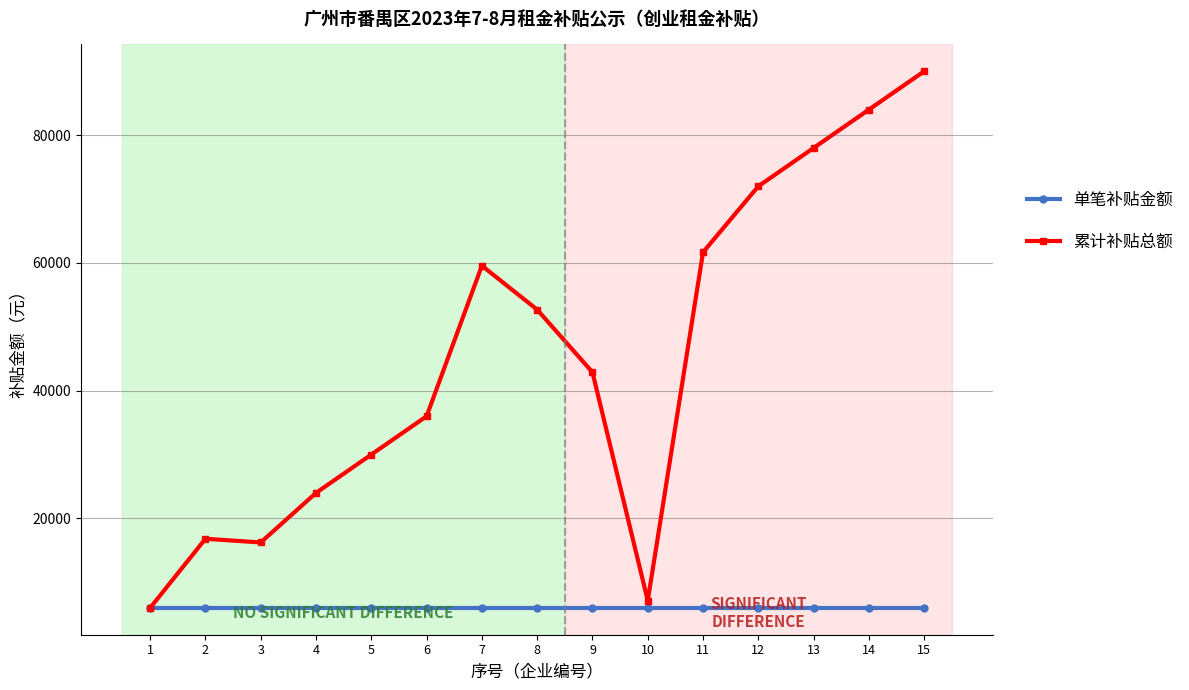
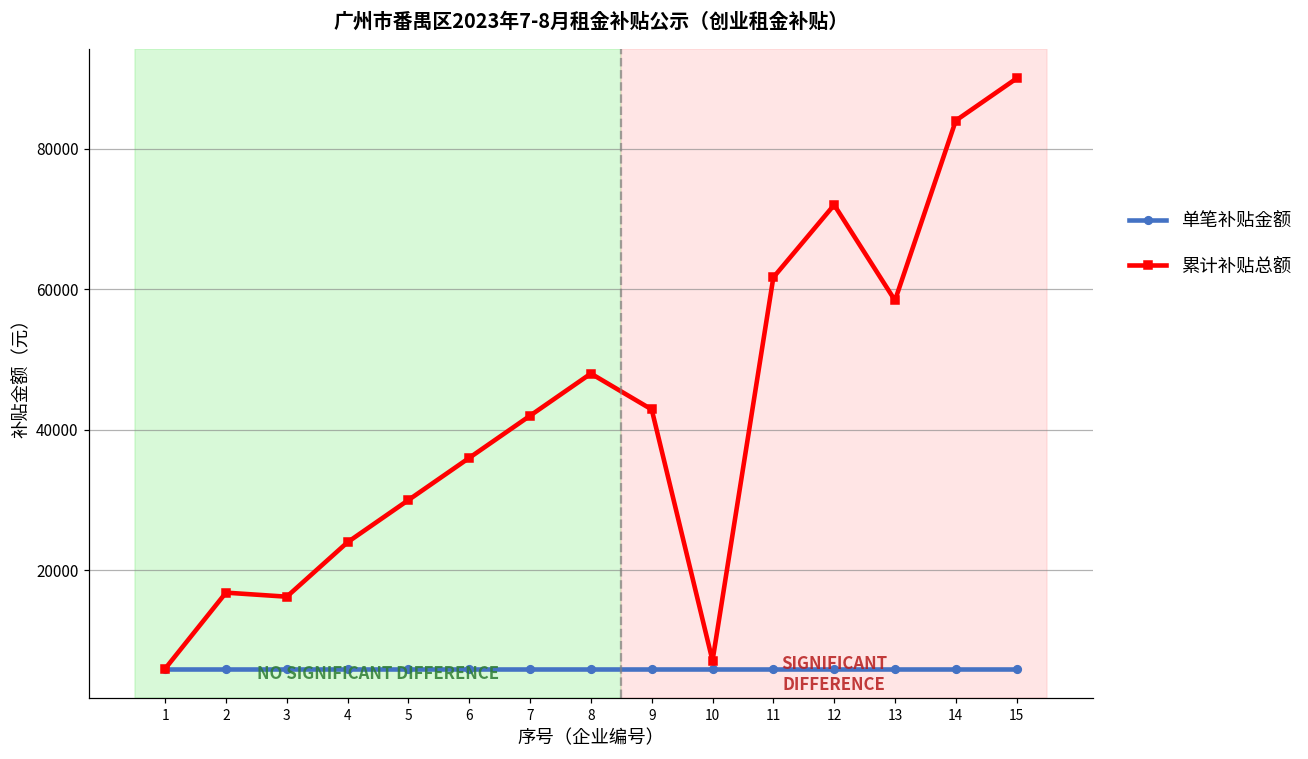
  {
    "单笔补贴金额": {
      "2": 6000,
      "3": 6000,
      "4": 6000,
      "5": 6000,
      "6": 6000,
      "7": 6000,
      "8": 6000,
      "9": 6000,
      "10": 6000,
      "11": 6000,
      "12": 6000,
      "13": 6000,
      "14": 6000,
      "15": 6000
    },
    "累计补贴总额": {
      "2": 17000,
      "3": 16000,
      "4": 24000,
      "5": 30000,
      "6": 36000,
-     "7": 60000,
-     "8": 53000,
+     "7": 42000,
+     "8": 48000,
      "9": 43000,
      "10": 7000,
      "11": 62000,
      "12": 72000,
-     "13": 78000,
+     "13": 58000,
      "14": 84000,
      "15": 90000
    }
  }
